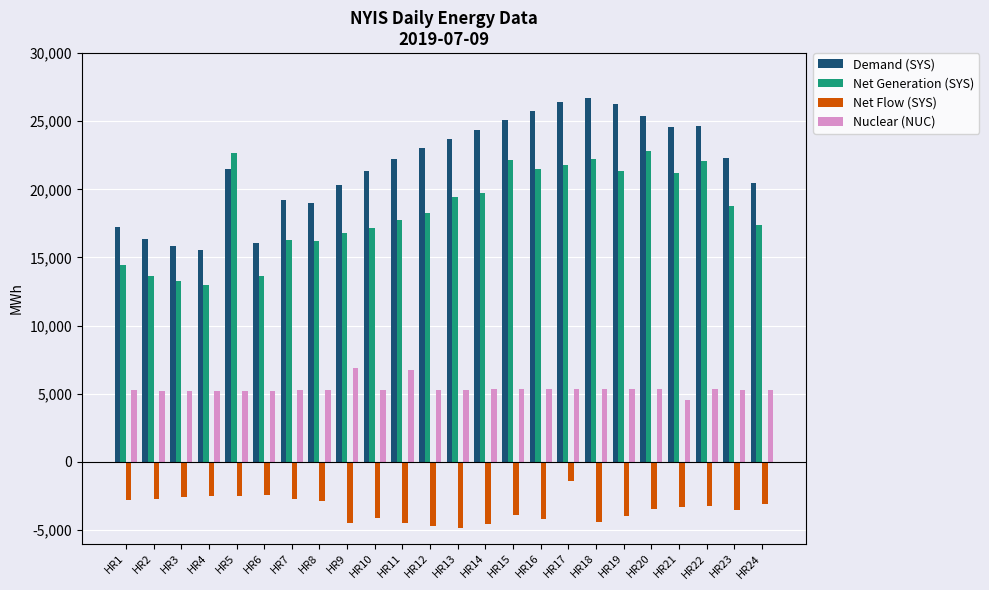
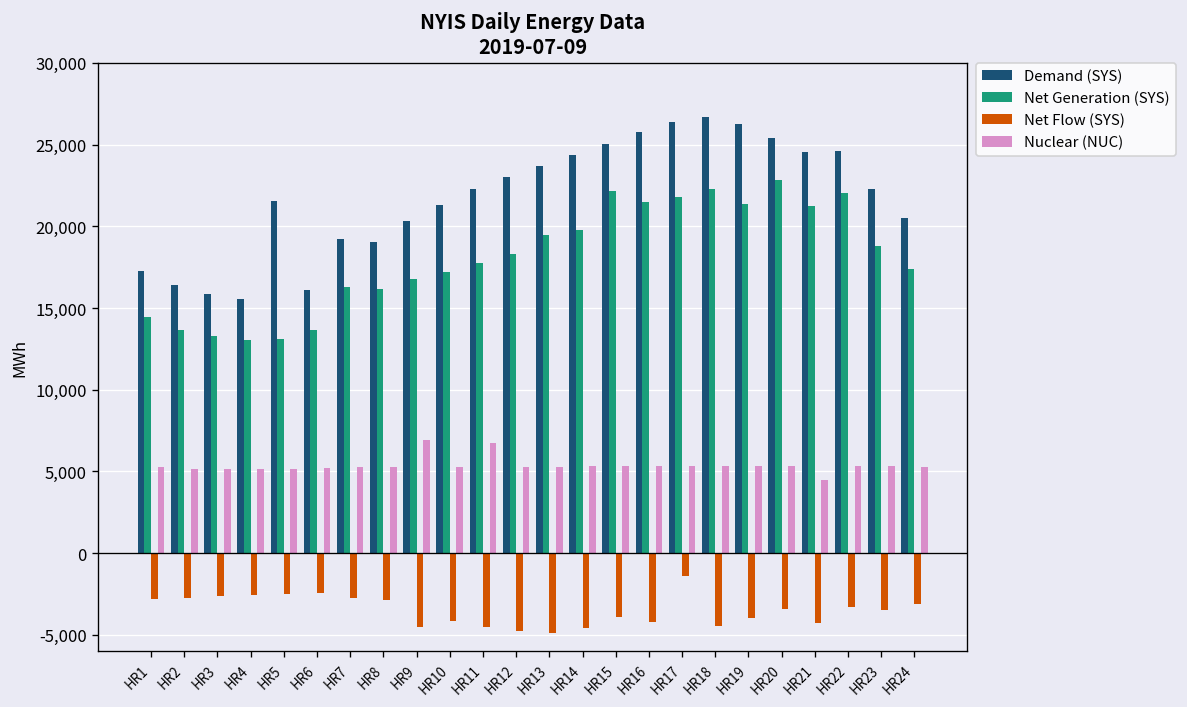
  {
    "Demand (SYS)": {
      "HR1": "17,200",
      "HR2": "16,400",
      "HR3": "15,900",
      "HR4": "15,500",
      "HR5": "21,500",
      "HR6": "16,100",
      "HR7": "19,200",
      "HR8": "19,000",
      "HR9": "20,300",
      "HR10": "21,300",
      "HR11": "22,300",
      "HR12": "23,000",
      "HR13": "23,700",
      "HR14": "24,400",
      "HR15": "25,100",
      "HR16": "25,700",
      "HR17": "26,400",
      "HR18": "26,700",
      "HR19": "26,300",
      "HR20": "25,400",
      "HR21": "24,500",
      "HR22": "24,600",
      "HR23": "22,300",
      "HR24": "20,500"
    },
    "Net Generation (SYS)": {
      "HR1": "14,400",
      "HR2": "13,700",
      "HR3": "13,300",
      "HR4": "13,000",
-     "HR5": "22,700",
+     "HR5": "13,100",
      "HR6": "13,700",
      "HR7": "16,300",
      "HR8": "16,200",
      "HR9": "16,800",
      "HR10": "17,200",
      "HR11": "17,800",
      "HR12": "18,300",
      "HR13": "19,500",
      "HR14": "19,800",
      "HR15": "22,200",
      "HR16": "21,500",
      "HR17": "21,800",
      "HR18": "22,300",
      "HR19": "21,300",
      "HR20": "22,800",
      "HR21": "21,200",
      "HR22": "22,100",
      "HR23": "18,800",
      "HR24": "17,400"
    },
    "Net Flow (SYS)": {
      "HR1": "-2,800",
      "HR2": "-2,700",
      "HR3": "-2,600",
      "HR4": "-2,500",
      "HR5": "-2,500",
      "HR6": "-2,400",
      "HR7": "-2,700",
      "HR8": "-2,800",
      "HR9": "-4,500",
      "HR10": "-4,100",
      "HR11": "-4,500",
      "HR12": "-4,700",
      "HR13": "-4,900",
      "HR14": "-4,600",
      "HR15": "-3,900",
      "HR16": "-4,200",
      "HR17": "-1,400",
      "HR18": "-4,500",
      "HR19": "-4,000",
      "HR20": "-3,400",
-     "HR21": "-3,300",
+     "HR21": "-4,300",
      "HR22": "-3,300",
      "HR23": "-3,500",
      "HR24": "-3,100"
    },
    "Nuclear (NUC)": {
      "HR1": "5,300",
      "HR2": "5,200",
      "HR3": "5,200",
      "HR4": "5,200",
      "HR5": "5,200",
      "HR6": "5,200",
      "HR7": "5,300",
      "HR8": "5,300",
      "HR9": "6,900",
      "HR10": "5,300",
      "HR11": "6,800",
      "HR12": "5,300",
      "HR13": "5,300",
      "HR14": "5,300",
      "HR15": "5,300",
      "HR16": "5,300",
      "HR17": "5,300",
      "HR18": "5,400",
      "HR19": "5,400",
      "HR20": "5,300",
      "HR21": "4,500",
      "HR22": "5,300",
      "HR23": "5,300",
      "HR24": "5,300"
    }
  }
